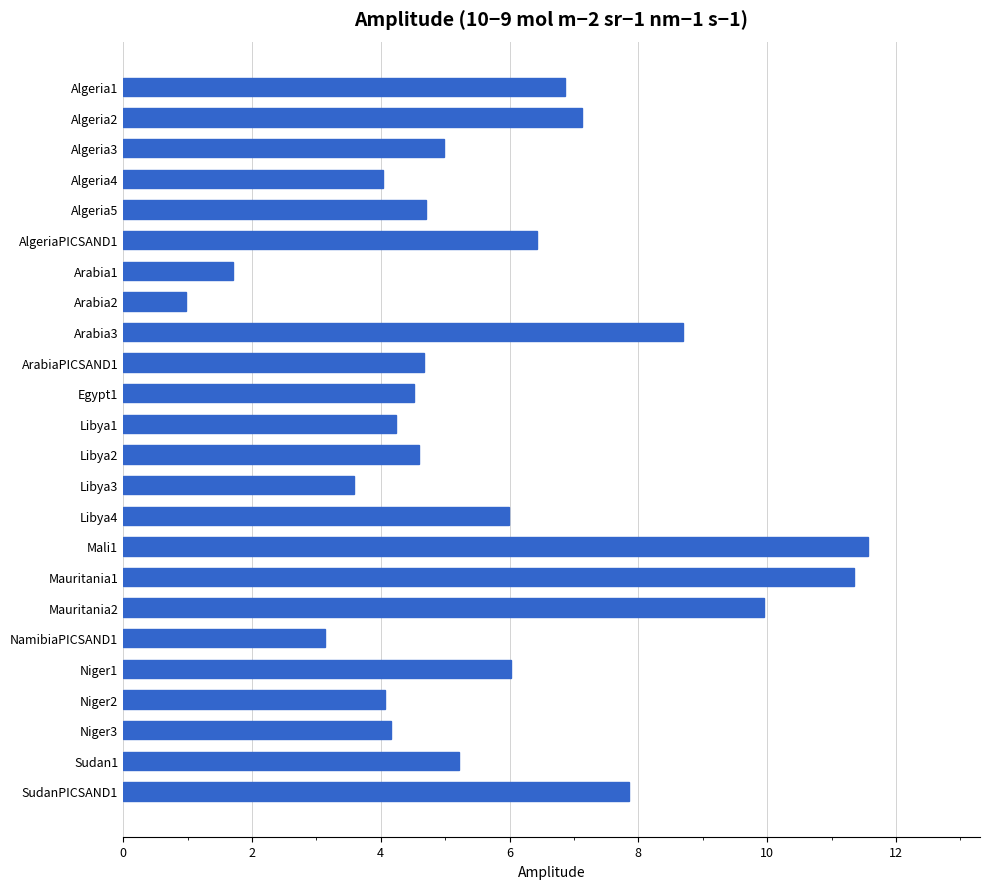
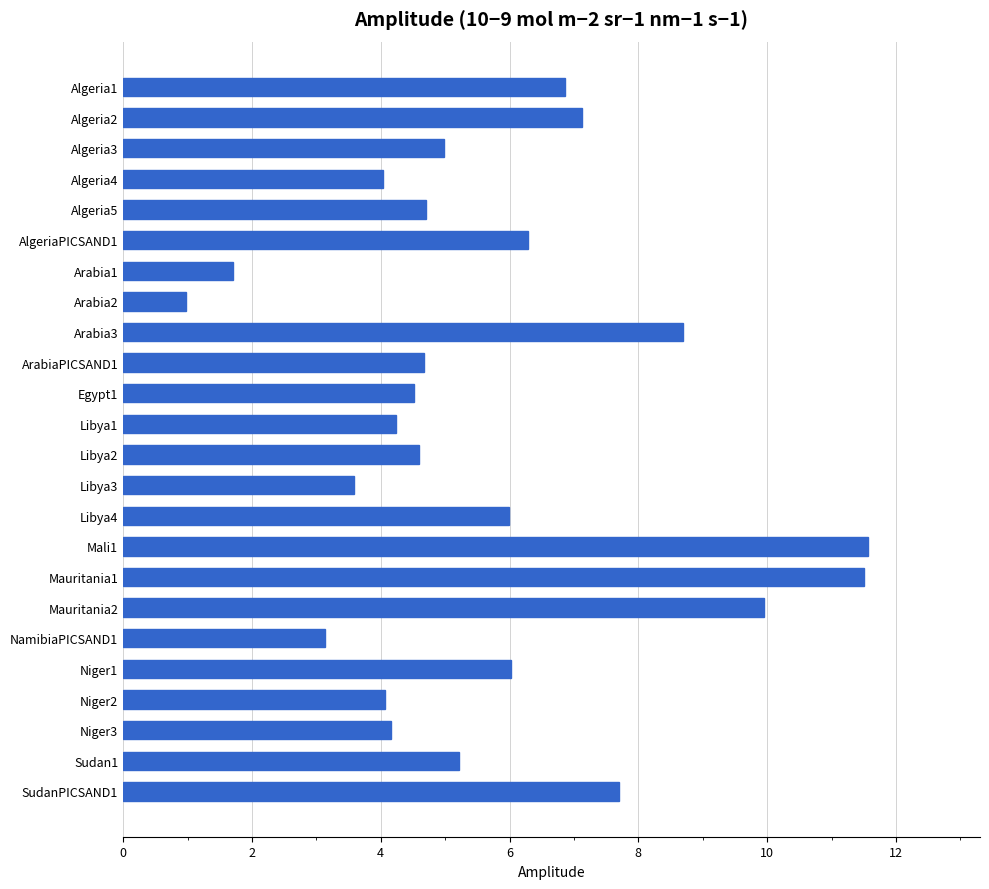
  {
    "Algeria1": 6.9,
    "Algeria2": 7.1,
    "Algeria3": 5.0,
    "Algeria4": 4.0,
    "Algeria5": 4.7,
-   "AlgeriaPICSAND1": 6.4,
+   "AlgeriaPICSAND1": 6.3,
    "Arabia1": 1.7,
    "Arabia2": 1.0,
    "Arabia3": 8.7,
    "ArabiaPICSAND1": 4.7,
    "Egypt1": 4.5,
    "Libya1": 4.2,
    "Libya2": 4.6,
    "Libya3": 3.6,
    "Libya4": 6.0,
    "Mali1": 11.6,
-   "Mauritania1": 11.4,
+   "Mauritania1": 11.5,
    "Mauritania2": 10.0,
    "NamibiaPICSAND1": 3.1,
    "Niger1": 6.0,
    "Niger2": 4.1,
    "Niger3": 4.2,
    "Sudan1": 5.2,
-   "SudanPICSAND1": 7.9
+   "SudanPICSAND1": 7.7
  }
